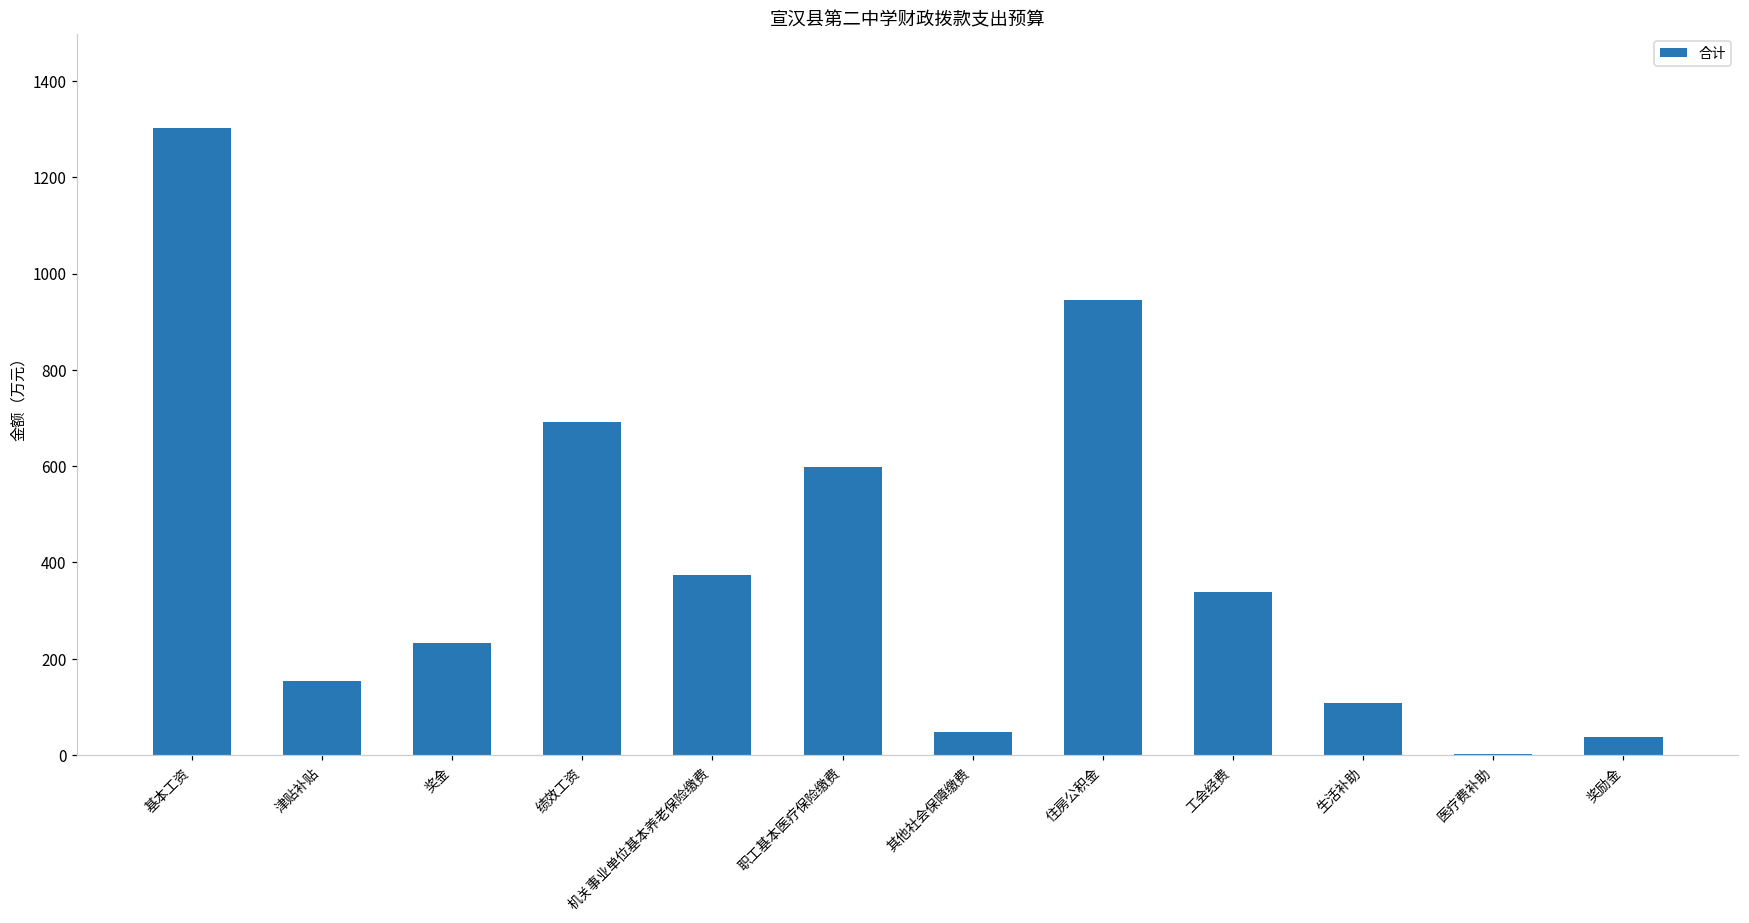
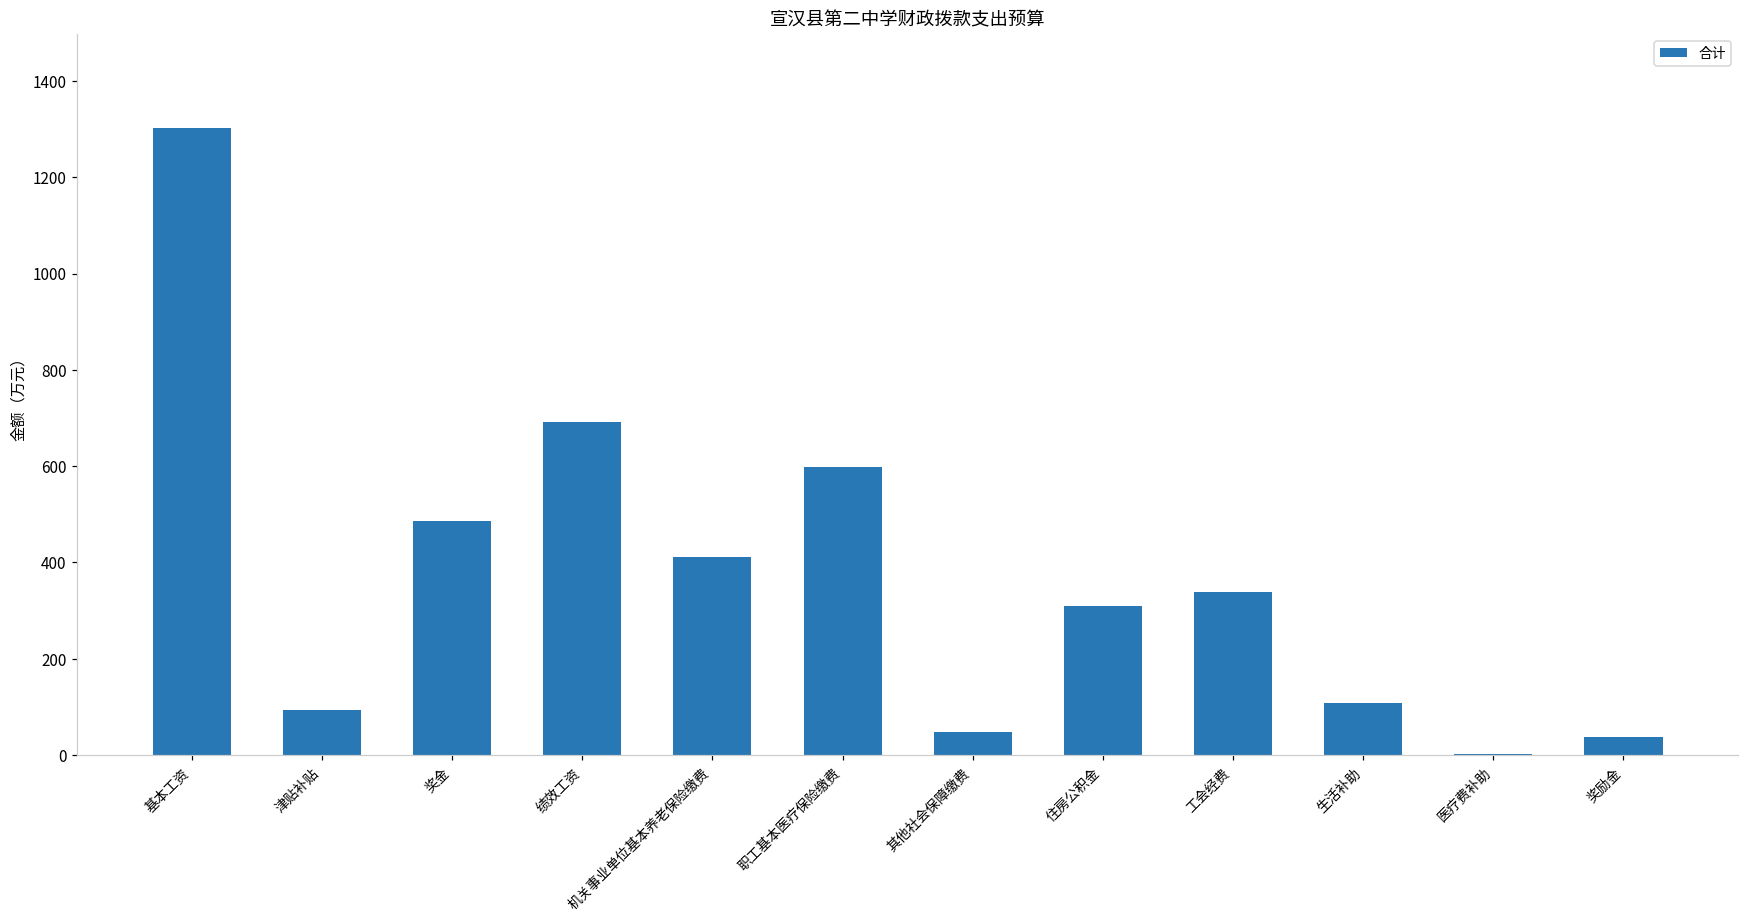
  {
    "基本工资": 1300,
-   "津贴补贴": 150,
-   "奖金": 230,
+   "津贴补贴": 90,
+   "奖金": 490,
    "绩效工资": 690,
-   "机关事业单位基本养老保险缴费": 370,
+   "机关事业单位基本养老保险缴费": 410,
    "职工基本医疗保险缴费": 600,
    "其他社会保障缴费": 50,
-   "住房公积金": 950,
+   "住房公积金": 310,
    "工会经费": 340,
    "生活补助": 110,
    "奖励金": 40
  }
